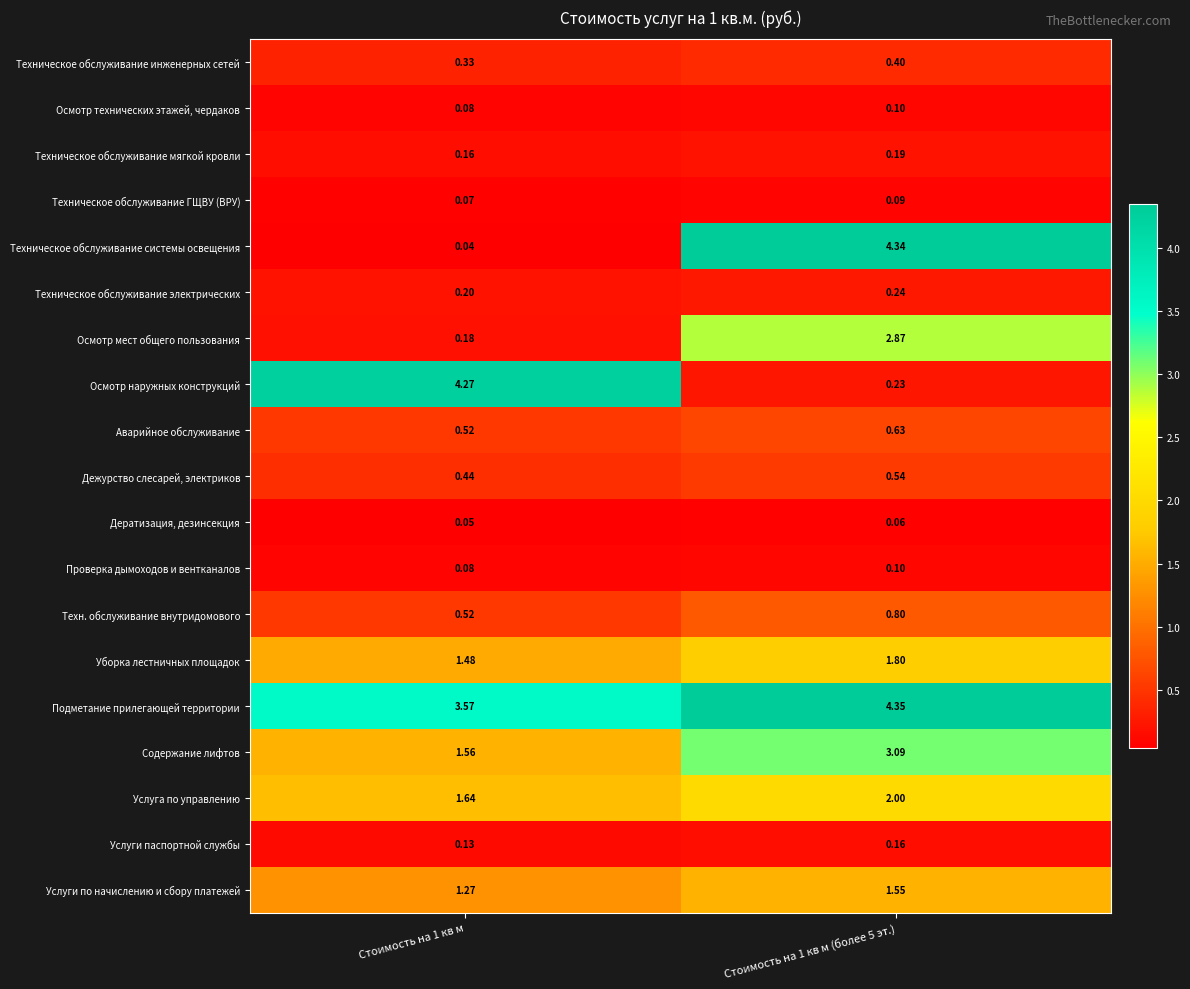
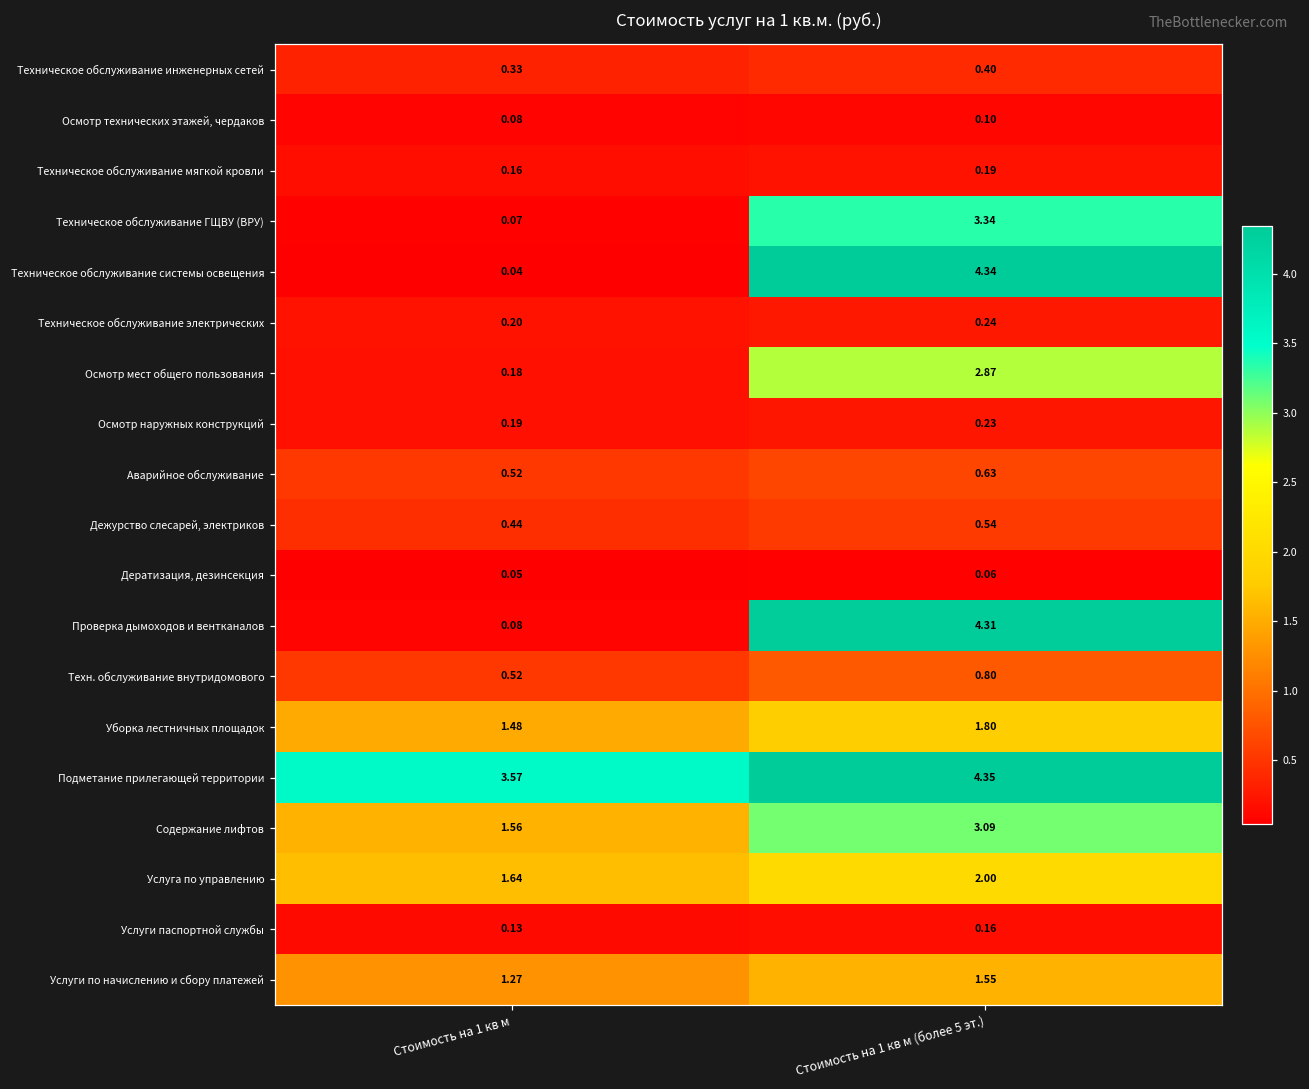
  {
    "Техническое обслуживание инженерных сетей": {
      "Стоимость на 1 кв м": 0.33,
      "Стоимость на 1 кв м (более 5 эт.)": 0.40
    },
    "Осмотр технических этажей, чердаков": {
      "Стоимость на 1 кв м": 0.08,
      "Стоимость на 1 кв м (более 5 эт.)": 0.10
    },
    "Техническое обслуживание мягкой кровли": {
      "Стоимость на 1 кв м": 0.16,
      "Стоимость на 1 кв м (более 5 эт.)": 0.19
    },
    "Техническое обслуживание ГЩВУ (ВРУ)": {
      "Стоимость на 1 кв м": 0.07,
-     "Стоимость на 1 кв м (более 5 эт.)": 0.09
+     "Стоимость на 1 кв м (более 5 эт.)": 3.34
    },
    "Техническое обслуживание системы освещения": {
      "Стоимость на 1 кв м": 0.04,
      "Стоимость на 1 кв м (более 5 эт.)": 4.34
    },
    "Техническое обслуживание электрических": {
      "Стоимость на 1 кв м": 0.20,
      "Стоимость на 1 кв м (более 5 эт.)": 0.24
    },
    "Осмотр мест общего пользования": {
      "Стоимость на 1 кв м": 0.18,
      "Стоимость на 1 кв м (более 5 эт.)": 2.87
    },
    "Осмотр наружных конструкций": {
-     "Стоимость на 1 кв м": 4.27,
+     "Стоимость на 1 кв м": 0.19,
      "Стоимость на 1 кв м (более 5 эт.)": 0.23
    },
    "Аварийное обслуживание": {
      "Стоимость на 1 кв м": 0.52,
      "Стоимость на 1 кв м (более 5 эт.)": 0.63
    },
    "Дежурство слесарей, электриков": {
      "Стоимость на 1 кв м": 0.44,
      "Стоимость на 1 кв м (более 5 эт.)": 0.54
    },
    "Дератизация, дезинсекция": {
      "Стоимость на 1 кв м": 0.05,
      "Стоимость на 1 кв м (более 5 эт.)": 0.06
    },
    "Проверка дымоходов и вентканалов": {
      "Стоимость на 1 кв м": 0.08,
-     "Стоимость на 1 кв м (более 5 эт.)": 0.10
+     "Стоимость на 1 кв м (более 5 эт.)": 4.31
    },
    "Техн. обслуживание внутридомового": {
      "Стоимость на 1 кв м": 0.52,
      "Стоимость на 1 кв м (более 5 эт.)": 0.80
    },
    "Уборка лестничных площадок": {
      "Стоимость на 1 кв м": 1.48,
      "Стоимость на 1 кв м (более 5 эт.)": 1.80
    },
    "Подметание прилегающей территории": {
      "Стоимость на 1 кв м": 3.57,
      "Стоимость на 1 кв м (более 5 эт.)": 4.35
    },
    "Содержание лифтов": {
      "Стоимость на 1 кв м": 1.56,
      "Стоимость на 1 кв м (более 5 эт.)": 3.09
    },
    "Услуга по управлению": {
      "Стоимость на 1 кв м": 1.64,
      "Стоимость на 1 кв м (более 5 эт.)": 2.00
    },
    "Услуги паспортной службы": {
      "Стоимость на 1 кв м": 0.13,
      "Стоимость на 1 кв м (более 5 эт.)": 0.16
    },
    "Услуги по начислению и сбору платежей": {
      "Стоимость на 1 кв м": 1.27,
      "Стоимость на 1 кв м (более 5 эт.)": 1.55
    }
  }
